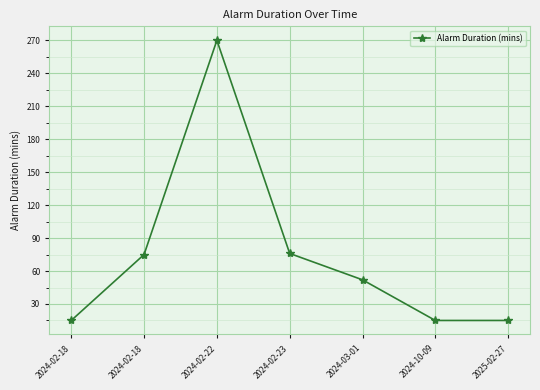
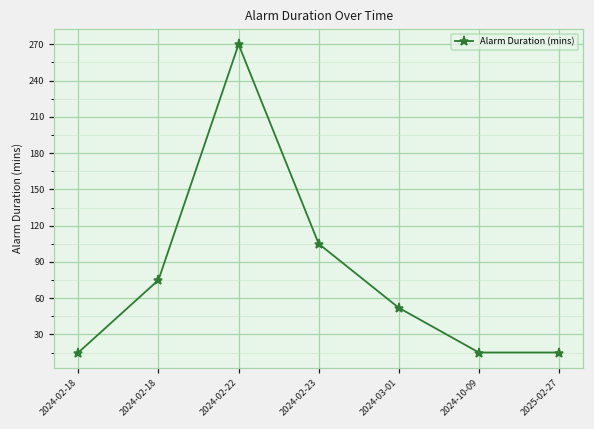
  {
    "2024-02-22": 270,
-   "2024-02-23": 76,
+   "2024-02-23": 105,
    "2024-03-01": 52,
    "2024-10-09": 15,
    "2025-02-27": 15
  }
